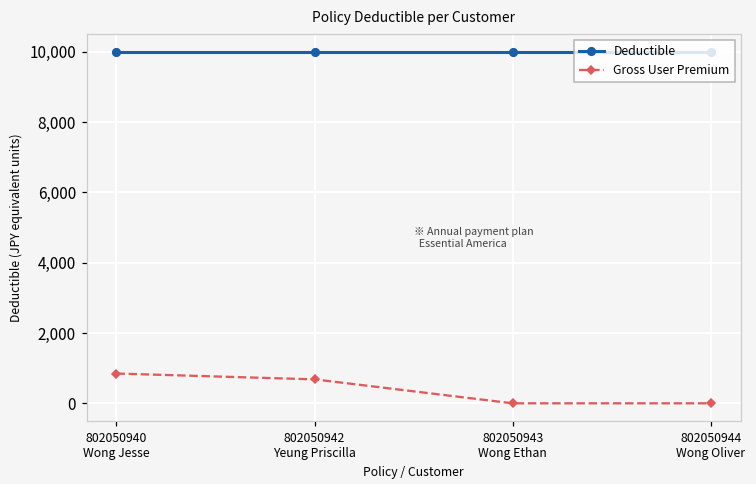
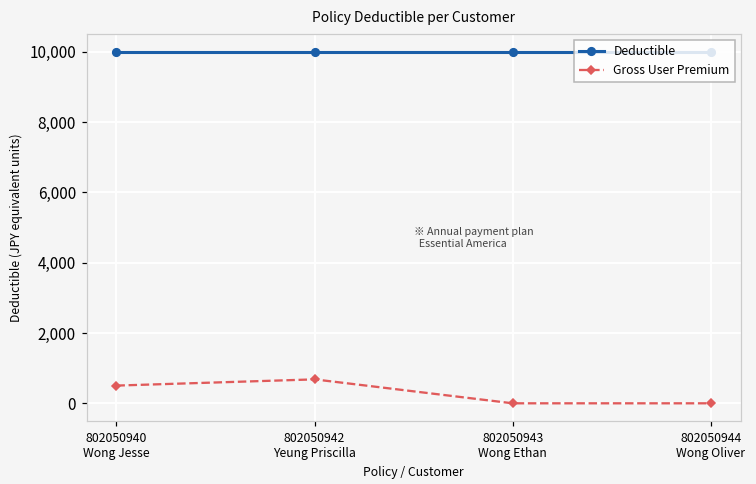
  {
    "Deductible": {
      "802050940 Wong Jesse": "10,000",
      "802050942 Yeung Priscilla": "10,000",
      "802050943 Wong Ethan": "10,000"
    },
    "Gross User Premium": {
-     "802050940 Wong Jesse": "800",
+     "802050940 Wong Jesse": "500",
      "802050942 Yeung Priscilla": "700",
      "802050943 Wong Ethan": "0",
      "802050944 Wong Oliver": "0"
    }
  }
